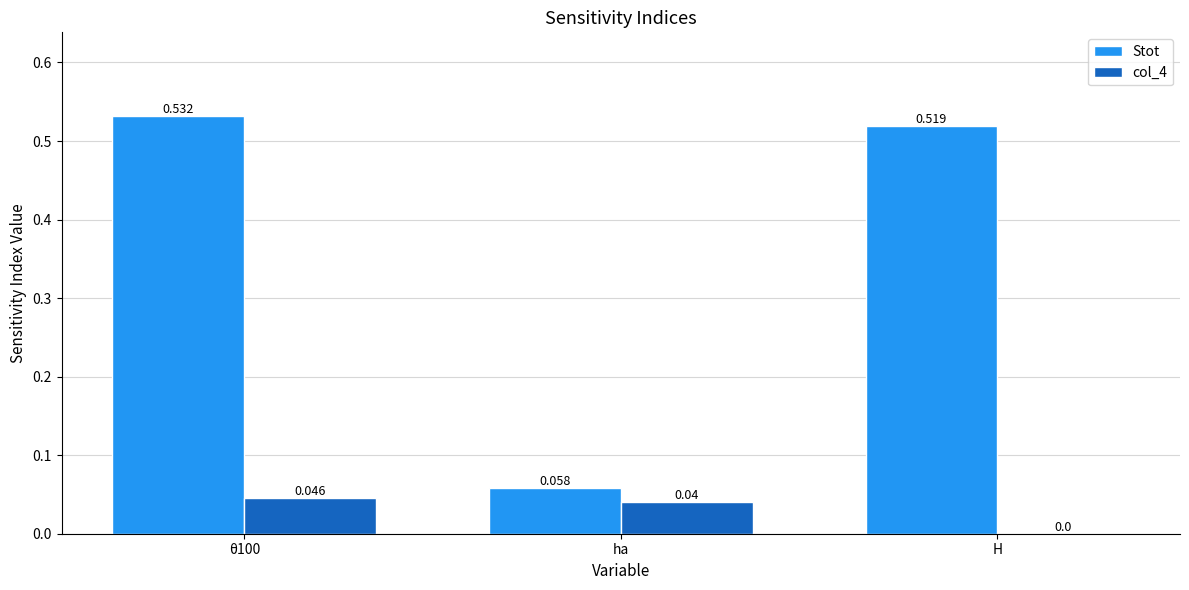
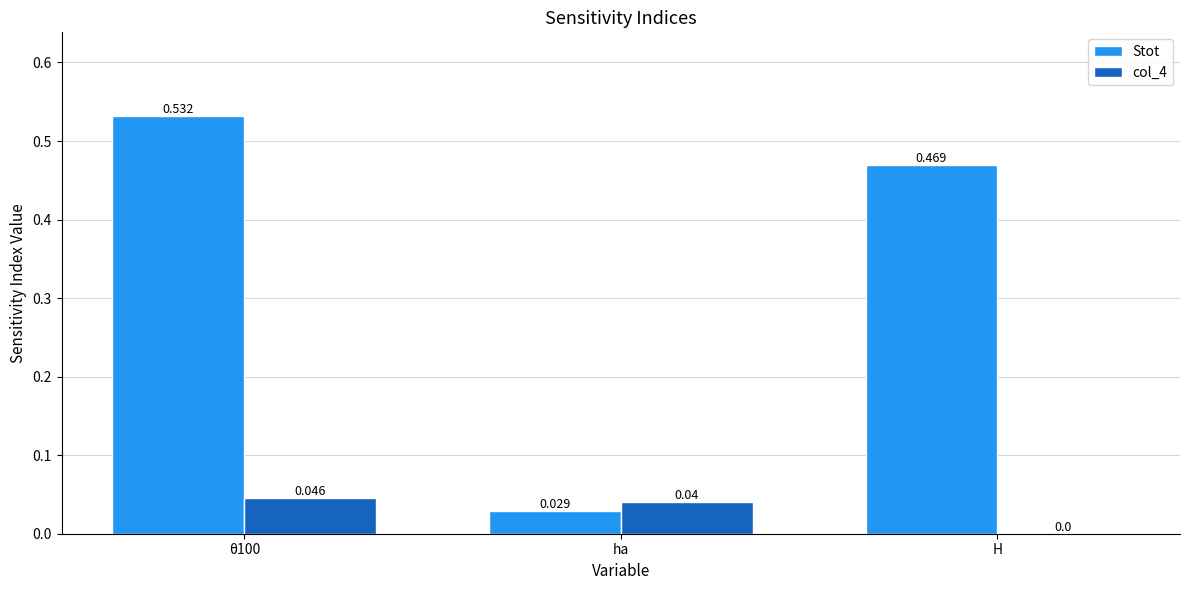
  {
    "Stot": {
      "θ100": 0.532,
-     "ha": 0.058,
-     "H": 0.519
+     "ha": 0.029,
+     "H": 0.469
    },
    "col_4": {
      "θ100": 0.046,
      "ha": 0.04,
      "H": 0.0
    }
  }
